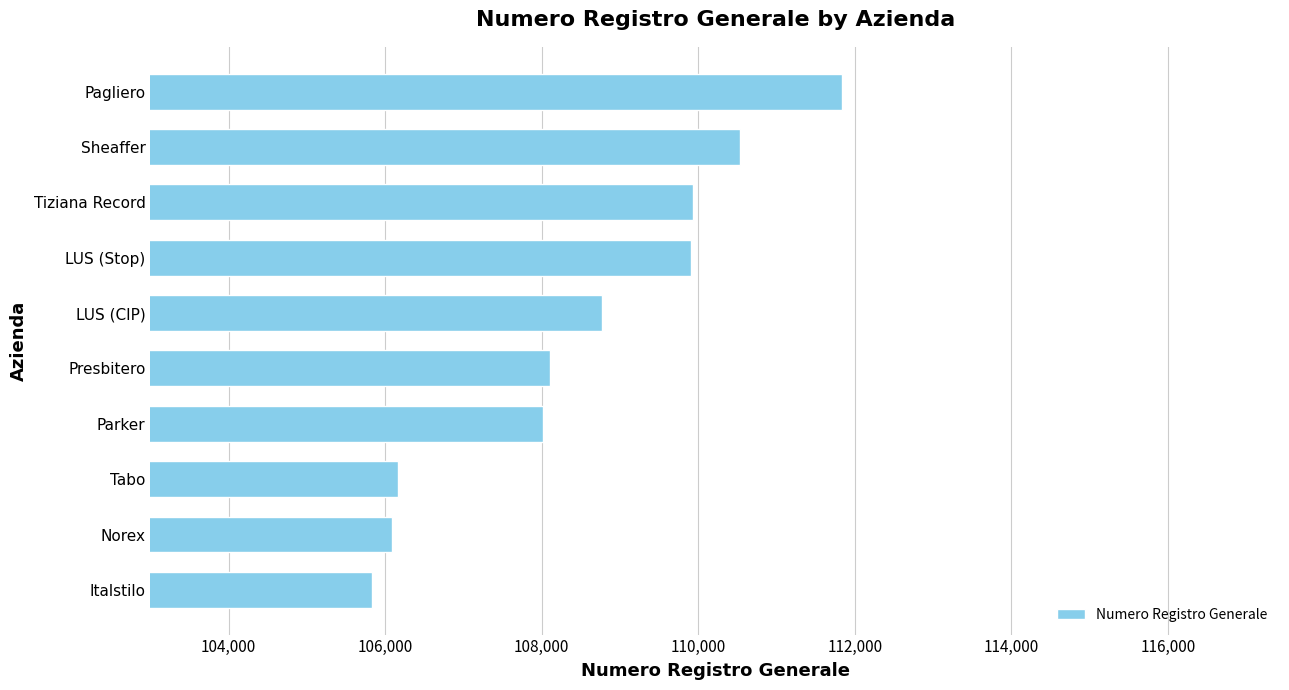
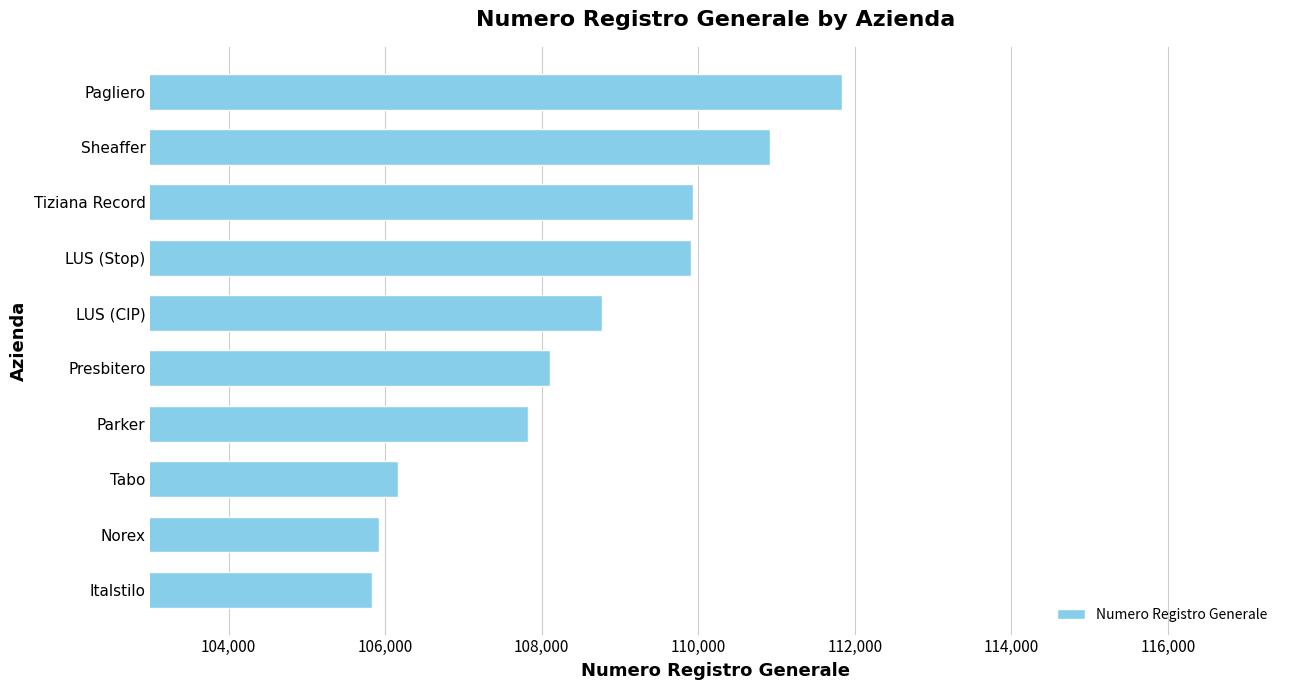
  {
    "Pagliero": "111,800",
-   "Sheaffer": "110,500",
+   "Sheaffer": "110,900",
    "Tiziana Record": "109,900",
    "LUS (Stop)": "109,900",
    "LUS (CIP)": "108,800",
    "Presbitero": "108,100",
-   "Parker": "108,000",
+   "Parker": "107,800",
    "Tabo": "106,200",
-   "Norex": "106,100",
+   "Norex": "105,900",
    "Italstilo": "105,800"
  }
